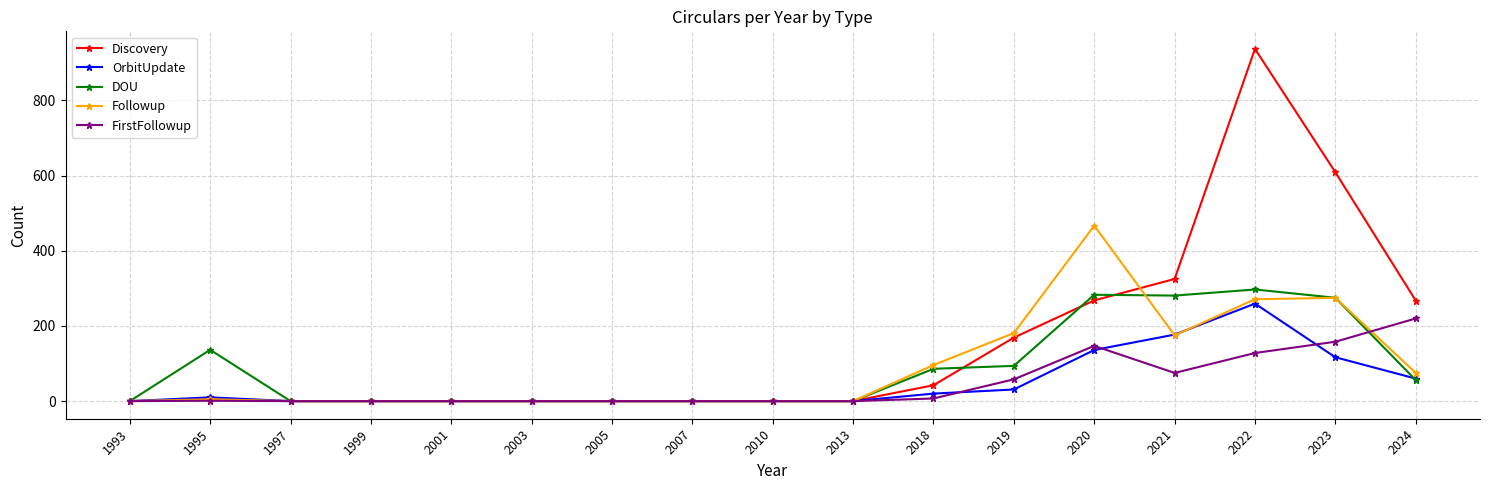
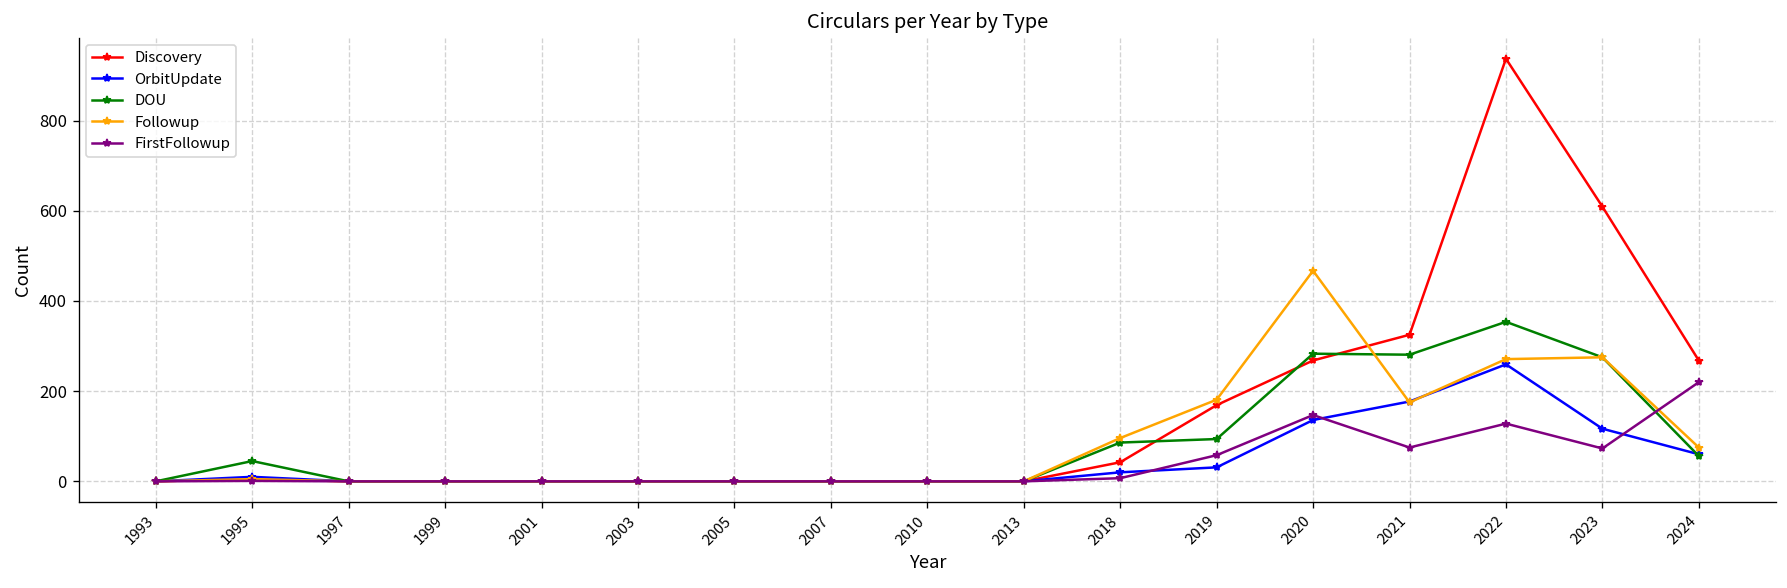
  {
    "Discovery": {
      "2018": 40,
      "2019": 170,
      "2020": 270,
      "2021": 330,
      "2022": 940,
      "2023": 610,
      "2024": 270
    },
    "OrbitUpdate": {
      "2018": 20,
      "2019": 30,
      "2020": 140,
      "2022": 260,
      "2023": 120
    },
    "DOU": {
-     "1995": 140,
+     "1995": 50,
      "2018": 90,
      "2019": 90,
      "2020": 280,
      "2021": 280,
-     "2022": 300
+     "2022": 350
    },
    "Followup": {
      "2018": 100,
      "2019": 180,
      "2020": 470,
      "2022": 270,
      "2024": 80
    },
    "FirstFollowup": {
      "2018": 10,
      "2019": 60,
      "2020": 150,
      "2021": 80,
      "2022": 130,
-     "2023": 160,
+     "2023": 70,
      "2024": 220
    }
  }
